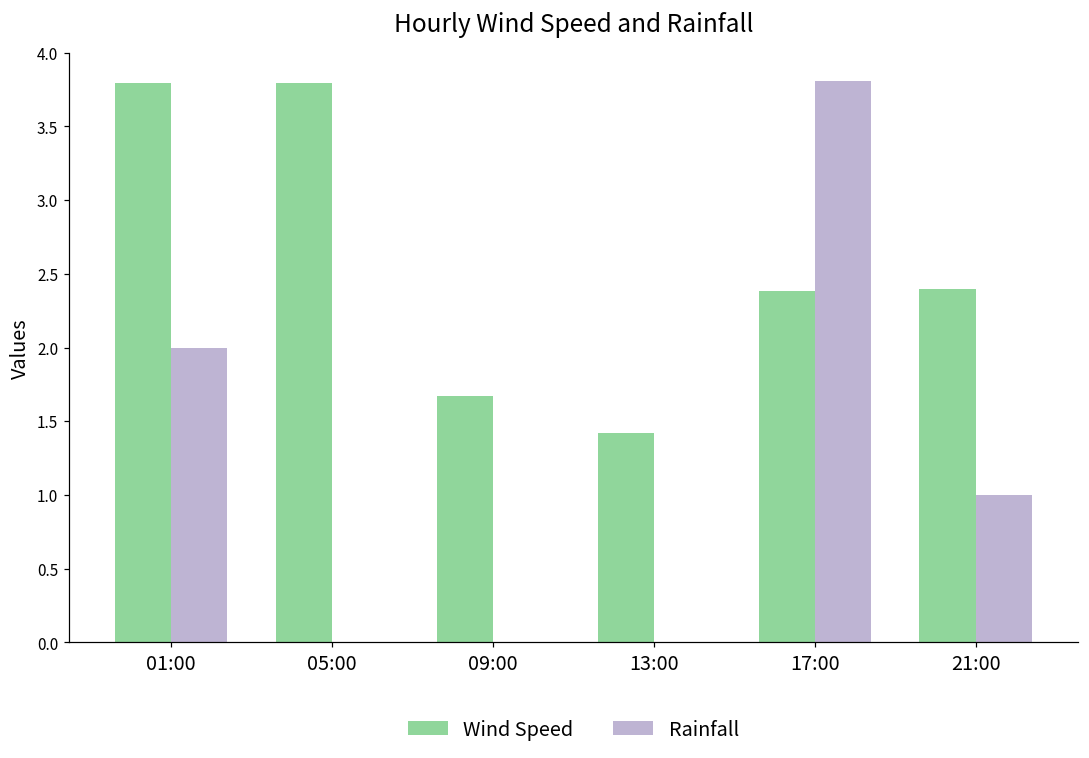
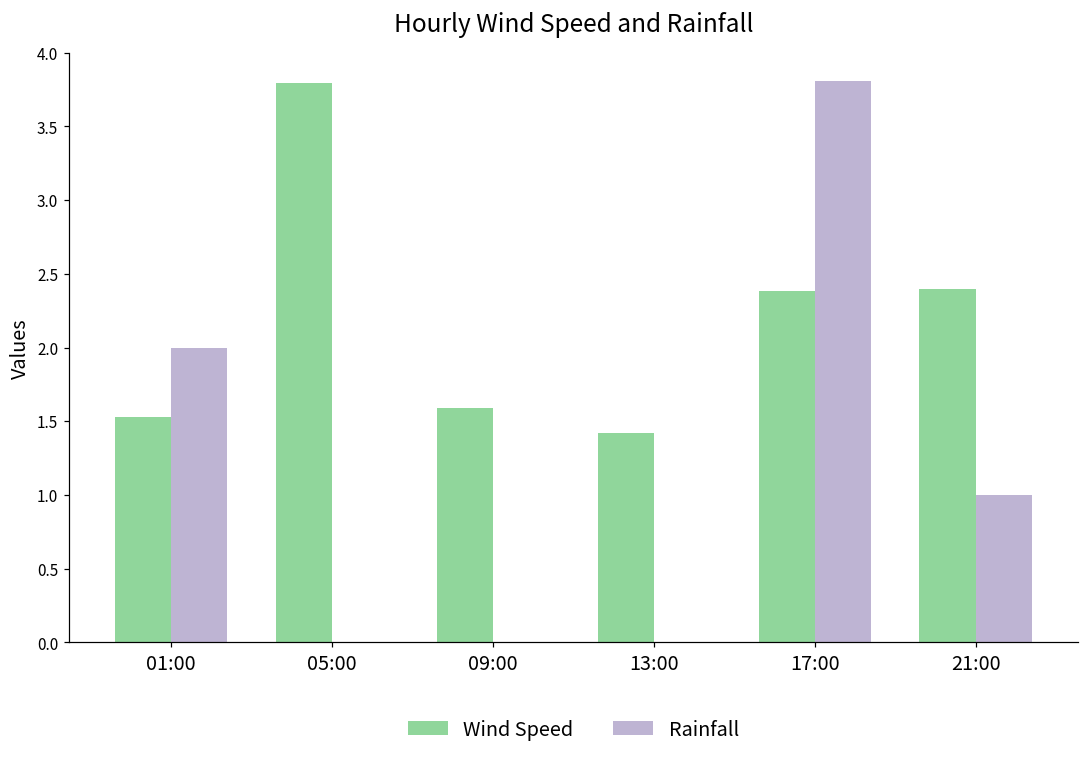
  {
    "Wind Speed": {
-     "01:00": 3.80,
+     "01:00": 1.53,
      "05:00": 3.79,
-     "09:00": 1.67,
+     "09:00": 1.59,
      "13:00": 1.42,
      "17:00": 2.39,
      "21:00": 2.39
    },
    "Rainfall": {
      "01:00": 2.00,
      "05:00": 0.00,
      "09:00": 0.00,
      "13:00": 0.00,
      "17:00": 3.81,
      "21:00": 1.00
    }
  }
